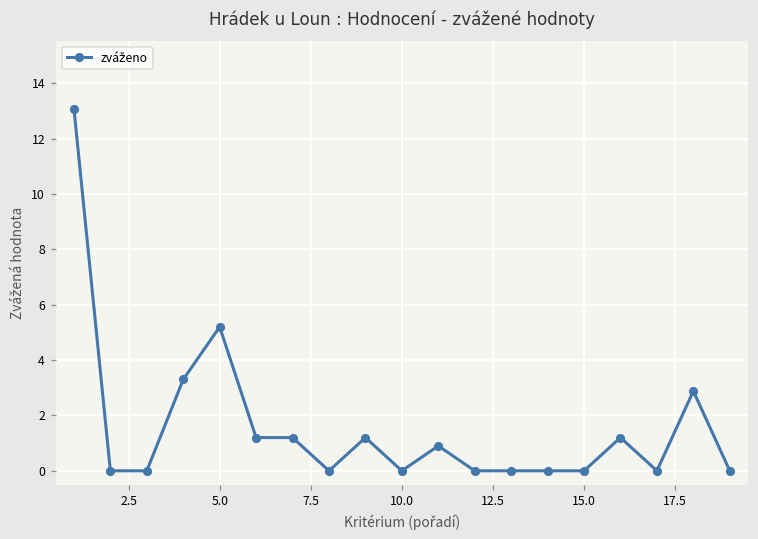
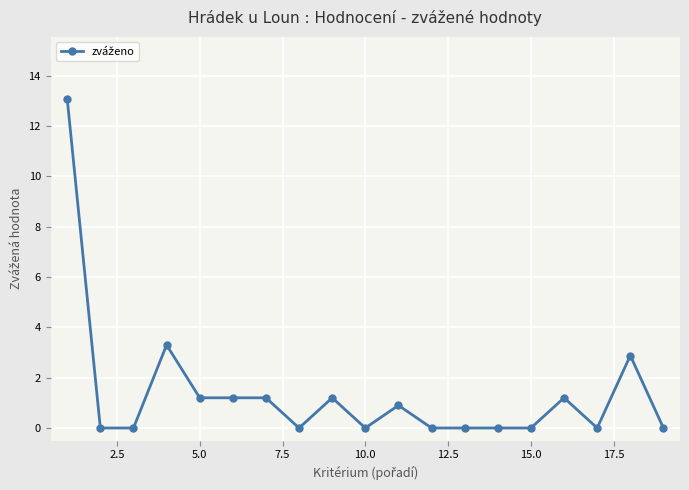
  {
-   "5.0": 5.2,
+   "5.0": 1.2,
    "10.0": 0.0,
    "15.0": 0.0
  }
